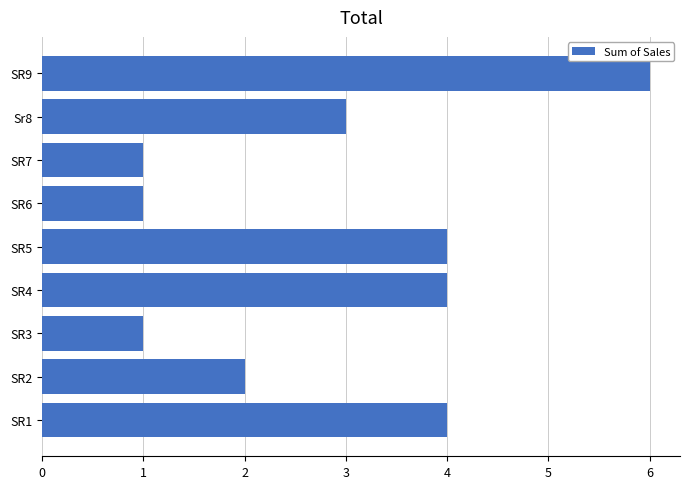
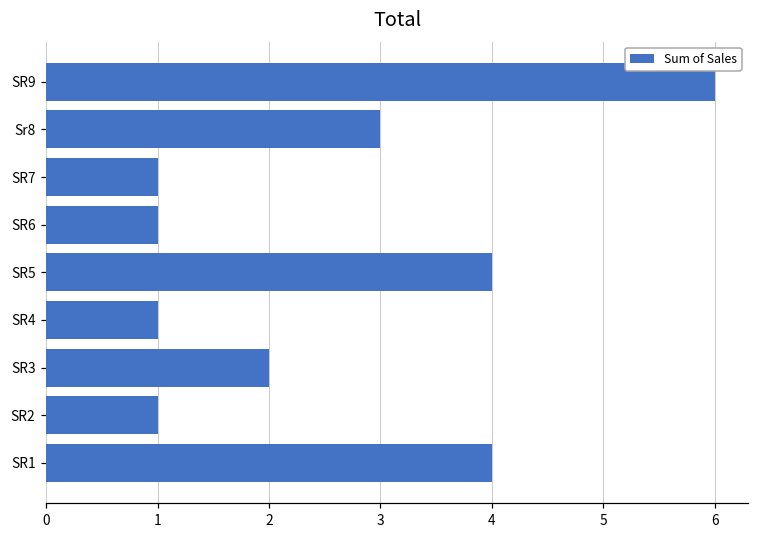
  {
    "SR9": 6,
    "Sr8": 3,
    "SR7": 1,
    "SR6": 1,
    "SR5": 4,
-   "SR4": 4,
-   "SR3": 1,
-   "SR2": 2,
+   "SR4": 1,
+   "SR3": 2,
+   "SR2": 1,
    "SR1": 4
  }
